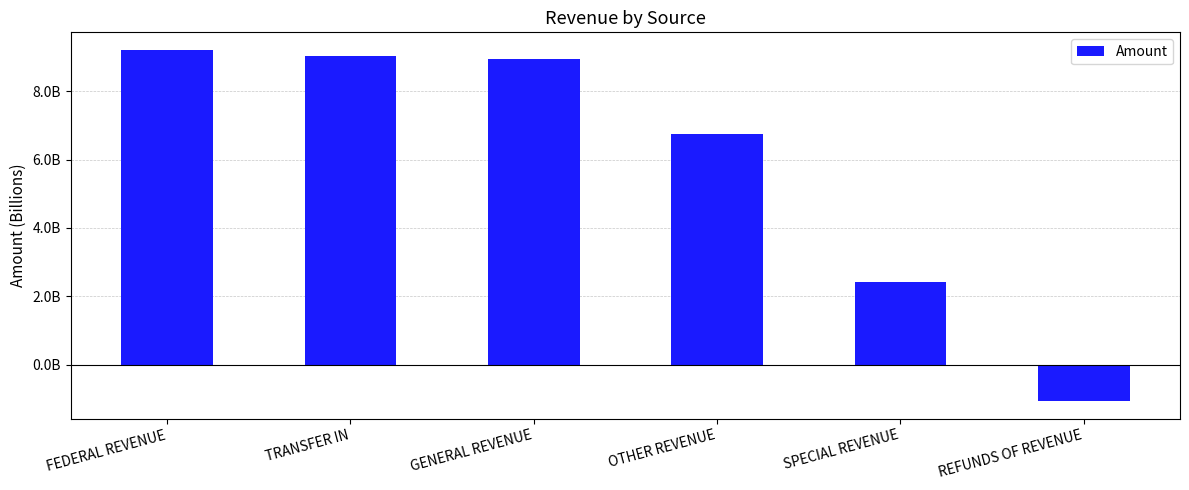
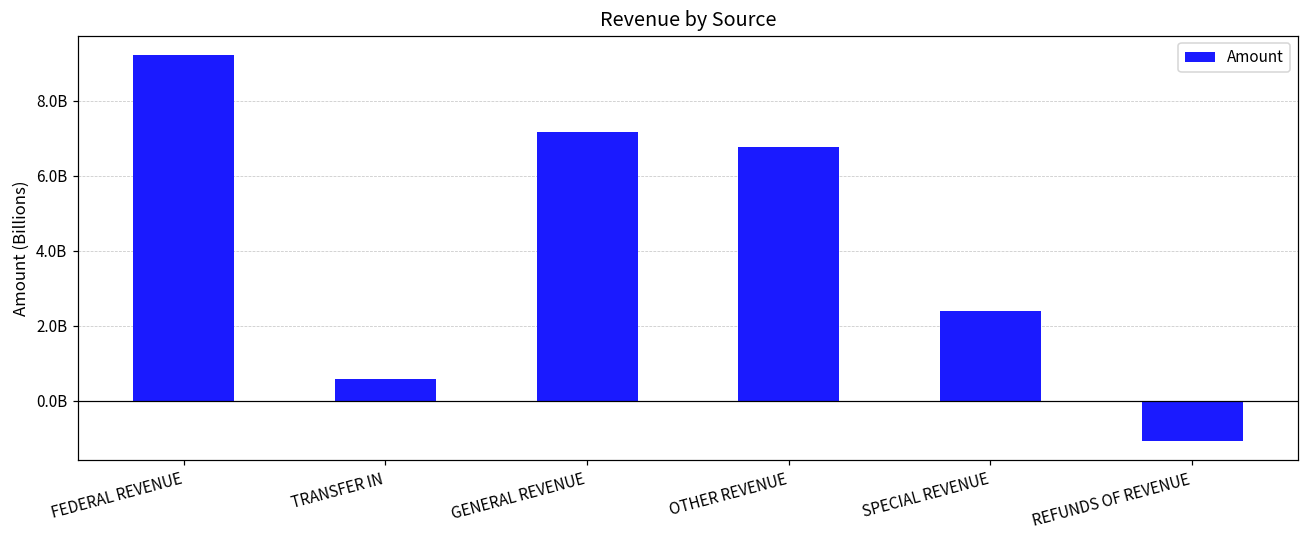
  {
    "FEDERAL REVENUE": 9200000000,
-   "TRANSFER IN": 9000000000,
-   "GENERAL REVENUE": 9000000000,
+   "TRANSFER IN": 600000000,
+   "GENERAL REVENUE": 7200000000,
    "OTHER REVENUE": 6800000000,
    "SPECIAL REVENUE": 2400000000,
    "REFUNDS OF REVENUE": -1100000000
  }
